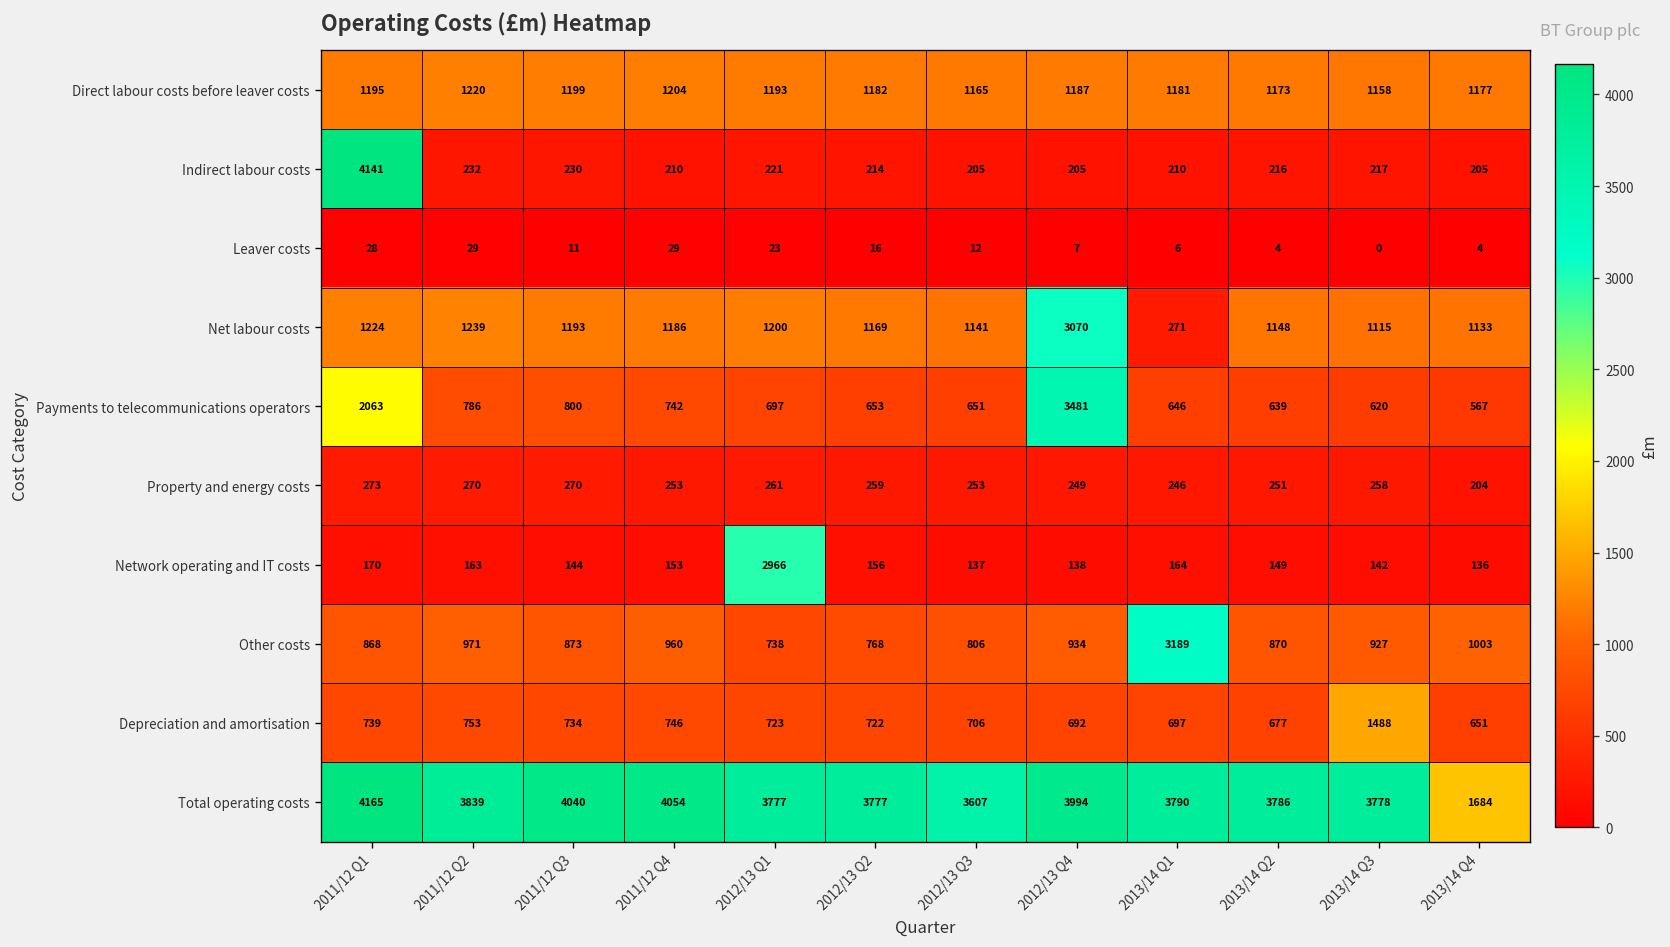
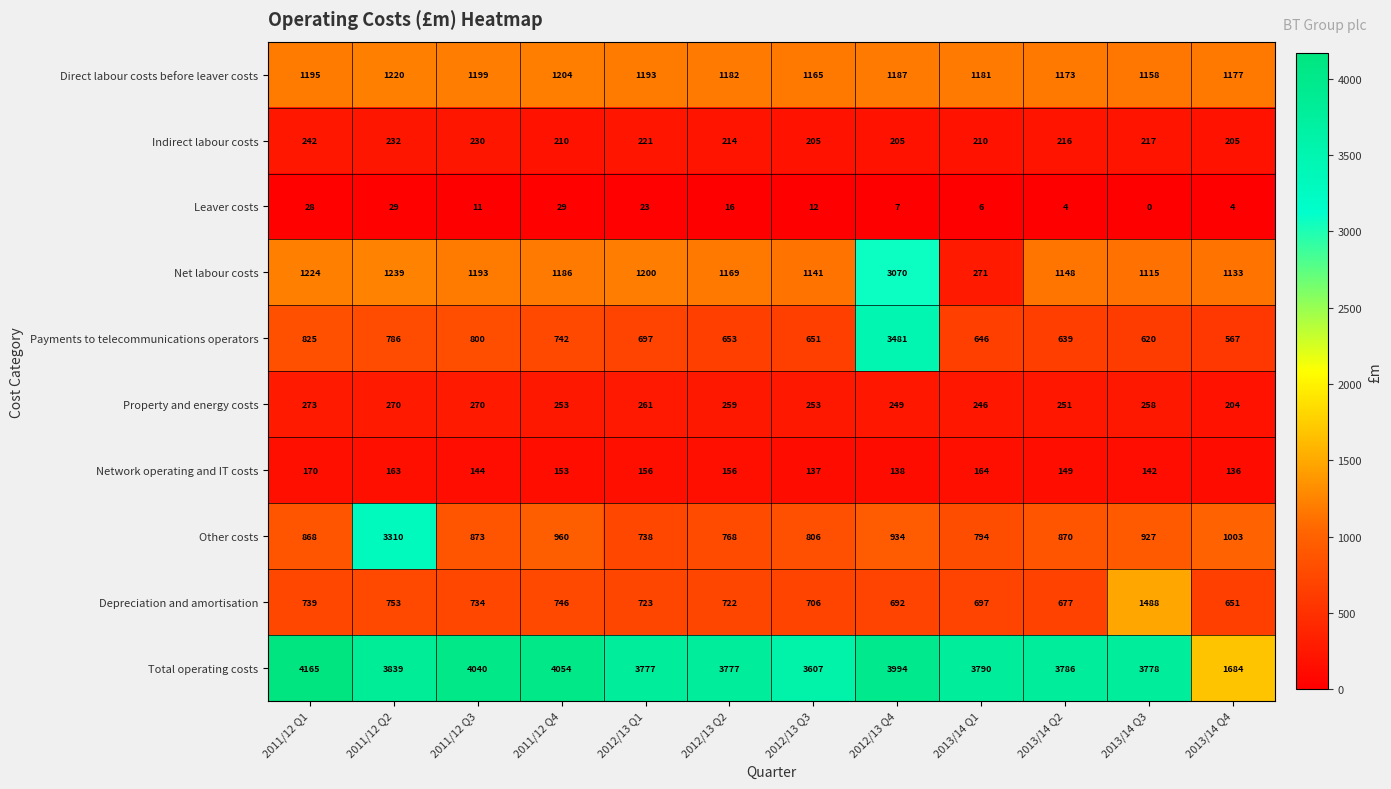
  {
    "Direct labour costs before leaver costs": {
      "2011/12 Q1": 1195,
      "2011/12 Q2": 1220,
      "2011/12 Q3": 1199,
      "2011/12 Q4": 1204,
      "2012/13 Q1": 1193,
      "2012/13 Q2": 1182,
      "2012/13 Q3": 1165,
      "2012/13 Q4": 1187,
      "2013/14 Q1": 1181,
      "2013/14 Q2": 1173,
      "2013/14 Q3": 1158,
      "2013/14 Q4": 1177
    },
    "Indirect labour costs": {
-     "2011/12 Q1": 4141,
+     "2011/12 Q1": 242,
      "2011/12 Q2": 232,
      "2011/12 Q3": 230,
      "2011/12 Q4": 210,
      "2012/13 Q1": 221,
      "2012/13 Q2": 214,
      "2012/13 Q3": 205,
      "2012/13 Q4": 205,
      "2013/14 Q1": 210,
      "2013/14 Q2": 216,
      "2013/14 Q3": 217,
      "2013/14 Q4": 205
    },
    "Leaver costs": {
      "2011/12 Q1": 28,
      "2011/12 Q2": 29,
      "2011/12 Q3": 11,
      "2011/12 Q4": 29,
      "2012/13 Q1": 23,
      "2012/13 Q2": 16,
      "2012/13 Q3": 12,
      "2012/13 Q4": 7,
      "2013/14 Q1": 6,
      "2013/14 Q2": 4,
      "2013/14 Q3": 0,
      "2013/14 Q4": 4
    },
    "Net labour costs": {
      "2011/12 Q1": 1224,
      "2011/12 Q2": 1239,
      "2011/12 Q3": 1193,
      "2011/12 Q4": 1186,
      "2012/13 Q1": 1200,
      "2012/13 Q2": 1169,
      "2012/13 Q3": 1141,
      "2012/13 Q4": 3070,
      "2013/14 Q1": 271,
      "2013/14 Q2": 1148,
      "2013/14 Q3": 1115,
      "2013/14 Q4": 1133
    },
    "Payments to telecommunications operators": {
-     "2011/12 Q1": 2063,
+     "2011/12 Q1": 825,
      "2011/12 Q2": 786,
      "2011/12 Q3": 800,
      "2011/12 Q4": 742,
      "2012/13 Q1": 697,
      "2012/13 Q2": 653,
      "2012/13 Q3": 651,
      "2012/13 Q4": 3481,
      "2013/14 Q1": 646,
      "2013/14 Q2": 639,
      "2013/14 Q3": 620,
      "2013/14 Q4": 567
    },
    "Property and energy costs": {
      "2011/12 Q1": 273,
      "2011/12 Q2": 270,
      "2011/12 Q3": 270,
      "2011/12 Q4": 253,
      "2012/13 Q1": 261,
      "2012/13 Q2": 259,
      "2012/13 Q3": 253,
      "2012/13 Q4": 249,
      "2013/14 Q1": 246,
      "2013/14 Q2": 251,
      "2013/14 Q3": 258,
      "2013/14 Q4": 204
    },
    "Network operating and IT costs": {
      "2011/12 Q1": 170,
      "2011/12 Q2": 163,
      "2011/12 Q3": 144,
      "2011/12 Q4": 153,
-     "2012/13 Q1": 2966,
+     "2012/13 Q1": 156,
      "2012/13 Q2": 156,
      "2012/13 Q3": 137,
      "2012/13 Q4": 138,
      "2013/14 Q1": 164,
      "2013/14 Q2": 149,
      "2013/14 Q3": 142,
      "2013/14 Q4": 136
    },
    "Other costs": {
      "2011/12 Q1": 868,
-     "2011/12 Q2": 971,
+     "2011/12 Q2": 3310,
      "2011/12 Q3": 873,
      "2011/12 Q4": 960,
      "2012/13 Q1": 738,
      "2012/13 Q2": 768,
      "2012/13 Q3": 806,
      "2012/13 Q4": 934,
-     "2013/14 Q1": 3189,
+     "2013/14 Q1": 794,
      "2013/14 Q2": 870,
      "2013/14 Q3": 927,
      "2013/14 Q4": 1003
    },
    "Depreciation and amortisation": {
      "2011/12 Q1": 739,
      "2011/12 Q2": 753,
      "2011/12 Q3": 734,
      "2011/12 Q4": 746,
      "2012/13 Q1": 723,
      "2012/13 Q2": 722,
      "2012/13 Q3": 706,
      "2012/13 Q4": 692,
      "2013/14 Q1": 697,
      "2013/14 Q2": 677,
      "2013/14 Q3": 1488,
      "2013/14 Q4": 651
    },
    "Total operating costs": {
      "2011/12 Q1": 4165,
      "2011/12 Q2": 3839,
      "2011/12 Q3": 4040,
      "2011/12 Q4": 4054,
      "2012/13 Q1": 3777,
      "2012/13 Q2": 3777,
      "2012/13 Q3": 3607,
      "2012/13 Q4": 3994,
      "2013/14 Q1": 3790,
      "2013/14 Q2": 3786,
      "2013/14 Q3": 3778,
      "2013/14 Q4": 1684
    }
  }
